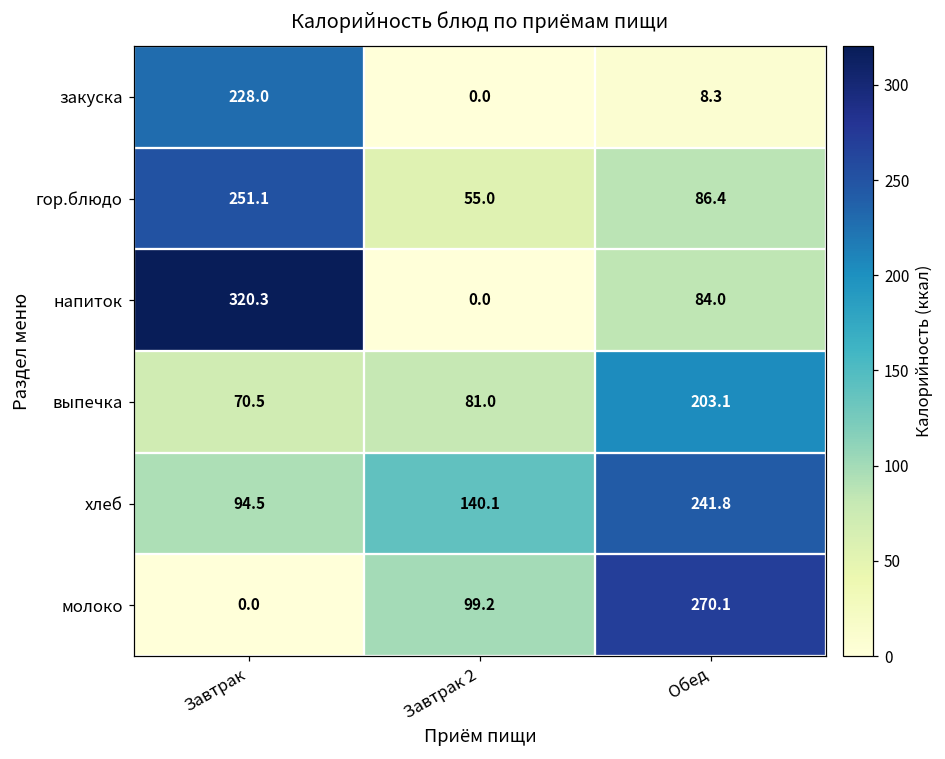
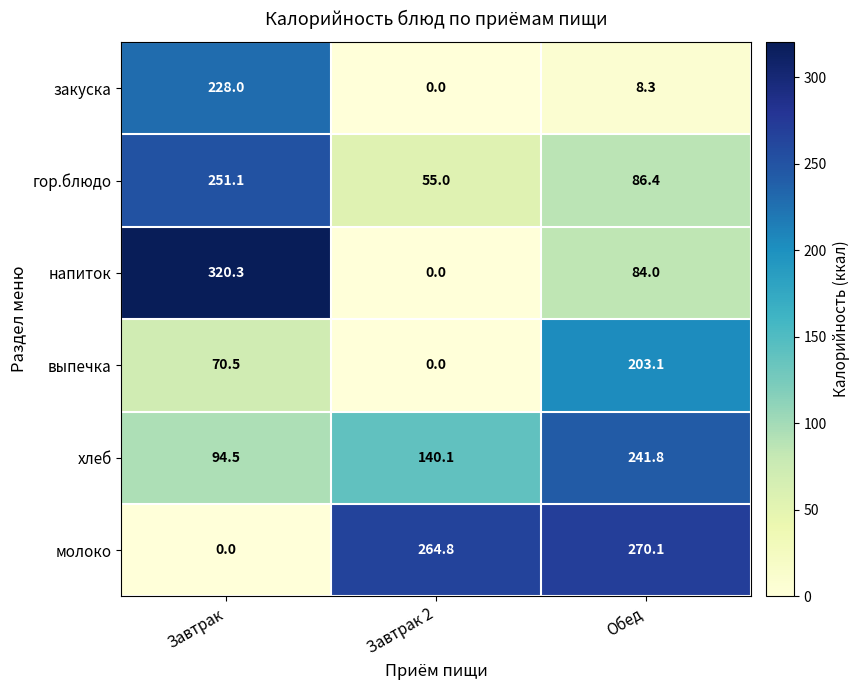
  {
    "закуска": {
      "Завтрак": 228.0,
      "Завтрак 2": 0.0,
      "Обед": 8.3
    },
    "гор.блюдо": {
      "Завтрак": 251.1,
      "Завтрак 2": 55.0,
      "Обед": 86.4
    },
    "напиток": {
      "Завтрак": 320.3,
      "Завтрак 2": 0.0,
      "Обед": 84.0
    },
    "выпечка": {
      "Завтрак": 70.5,
-     "Завтрак 2": 81.0,
+     "Завтрак 2": 0.0,
      "Обед": 203.1
    },
    "хлеб": {
      "Завтрак": 94.5,
      "Завтрак 2": 140.1,
      "Обед": 241.8
    },
    "молоко": {
      "Завтрак": 0.0,
-     "Завтрак 2": 99.2,
+     "Завтрак 2": 264.8,
      "Обед": 270.1
    }
  }
